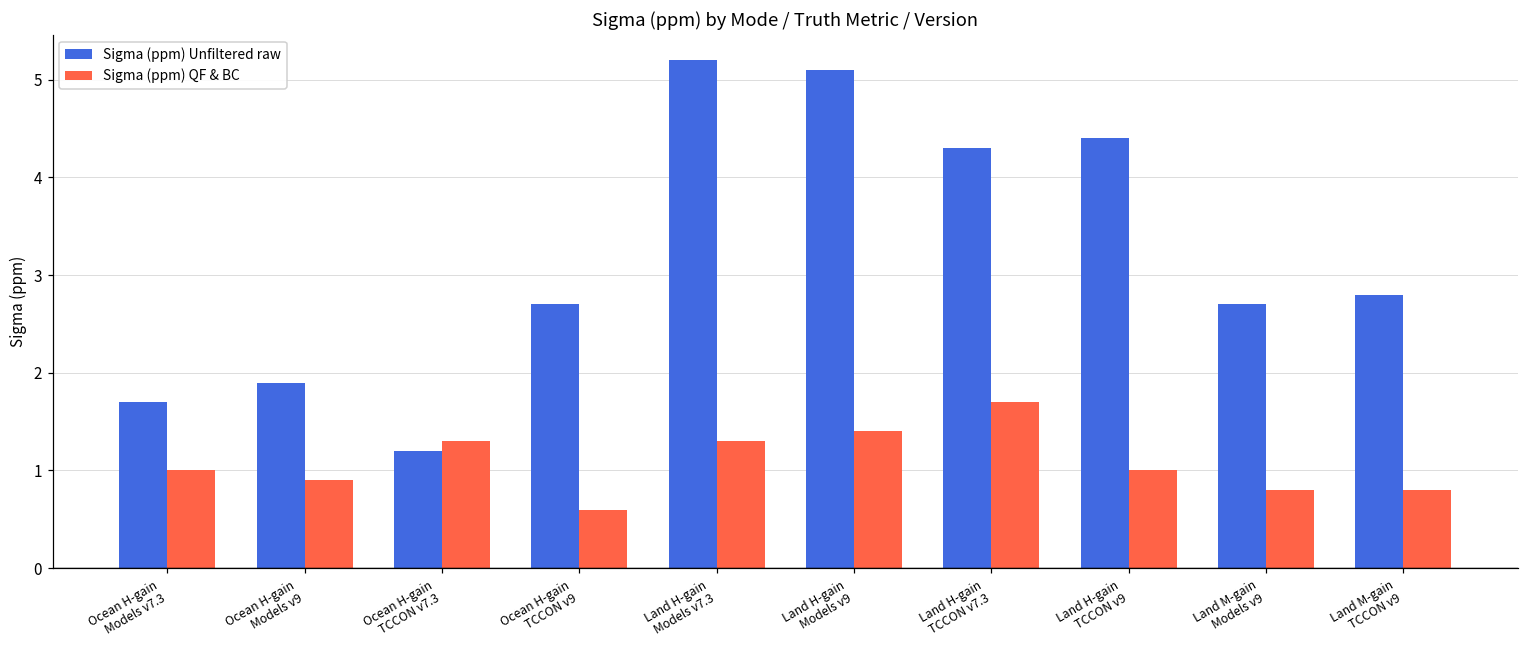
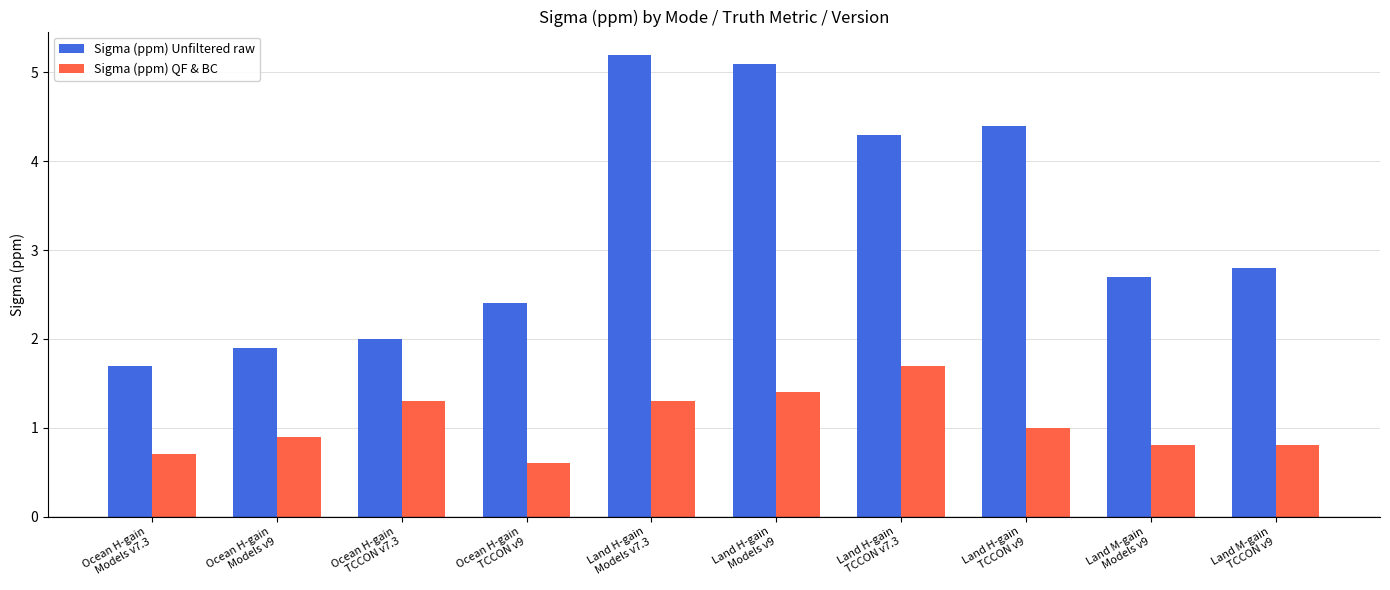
  {
    "Sigma (ppm) Unfiltered raw": {
      "Ocean H-gain Models v7.3": 1.7,
      "Ocean H-gain Models v9": 1.9,
-     "Ocean H-gain TCCON v7.3": 1.2,
-     "Ocean H-gain TCCON v9": 2.7,
+     "Ocean H-gain TCCON v7.3": 2.0,
+     "Ocean H-gain TCCON v9": 2.4,
      "Land H-gain Models v7.3": 5.2,
      "Land H-gain Models v9": 5.1,
      "Land H-gain TCCON v7.3": 4.3,
      "Land H-gain TCCON v9": 4.4,
      "Land M-gain Models v9": 2.7,
      "Land M-gain TCCON v9": 2.8
    },
    "Sigma (ppm) QF & BC": {
-     "Ocean H-gain Models v7.3": 1.0,
+     "Ocean H-gain Models v7.3": 0.7,
      "Ocean H-gain Models v9": 0.9,
      "Ocean H-gain TCCON v7.3": 1.3,
      "Ocean H-gain TCCON v9": 0.6,
      "Land H-gain Models v7.3": 1.3,
      "Land H-gain Models v9": 1.4,
      "Land H-gain TCCON v7.3": 1.7,
      "Land H-gain TCCON v9": 1.0,
      "Land M-gain Models v9": 0.8,
      "Land M-gain TCCON v9": 0.8
    }
  }
